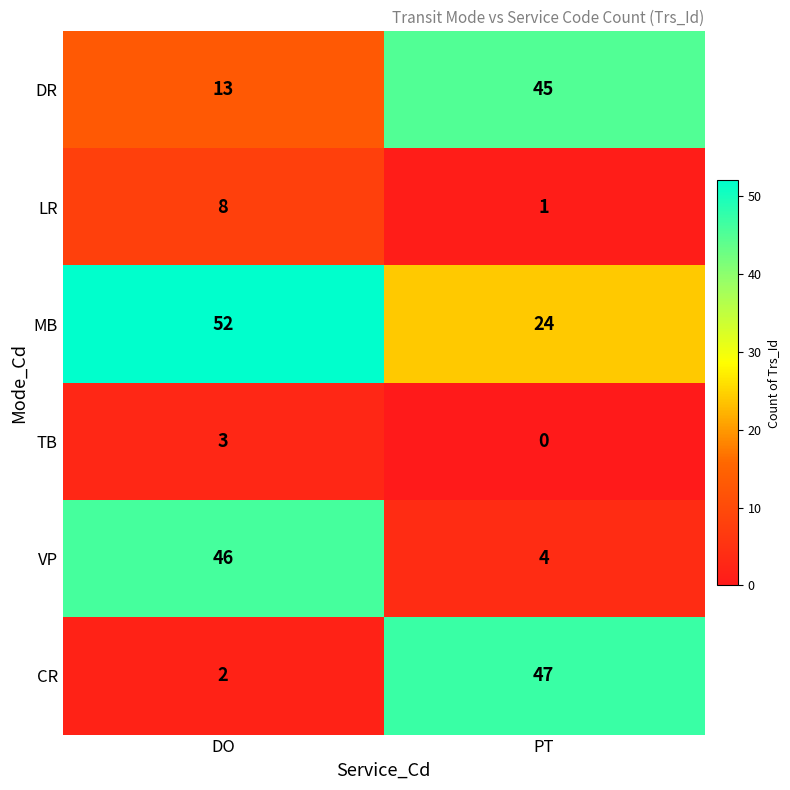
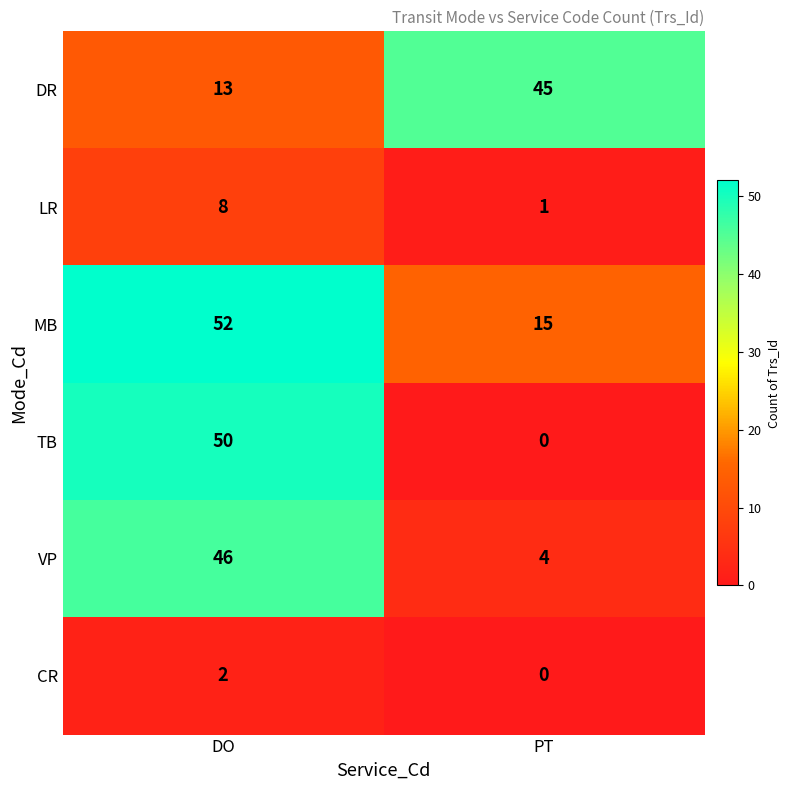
  {
    "DR": {
      "DO": 13,
      "PT": 45
    },
    "LR": {
      "DO": 8,
      "PT": 1
    },
    "MB": {
      "DO": 52,
-     "PT": 24
+     "PT": 15
    },
    "TB": {
-     "DO": 3,
+     "DO": 50,
      "PT": 0
    },
    "VP": {
      "DO": 46,
      "PT": 4
    },
    "CR": {
      "DO": 2,
-     "PT": 47
+     "PT": 0
    }
  }
